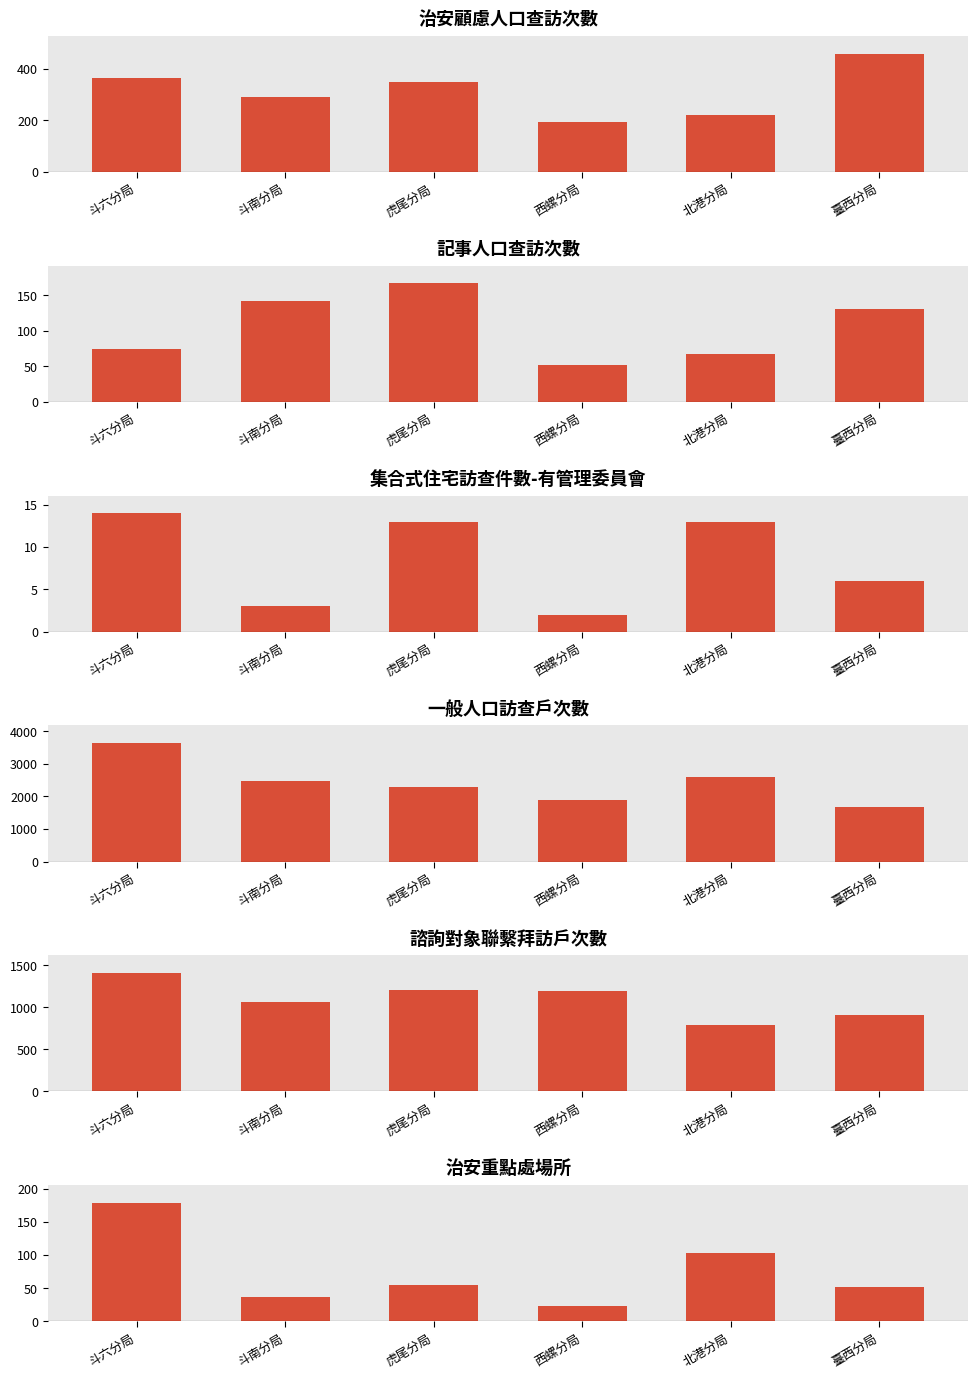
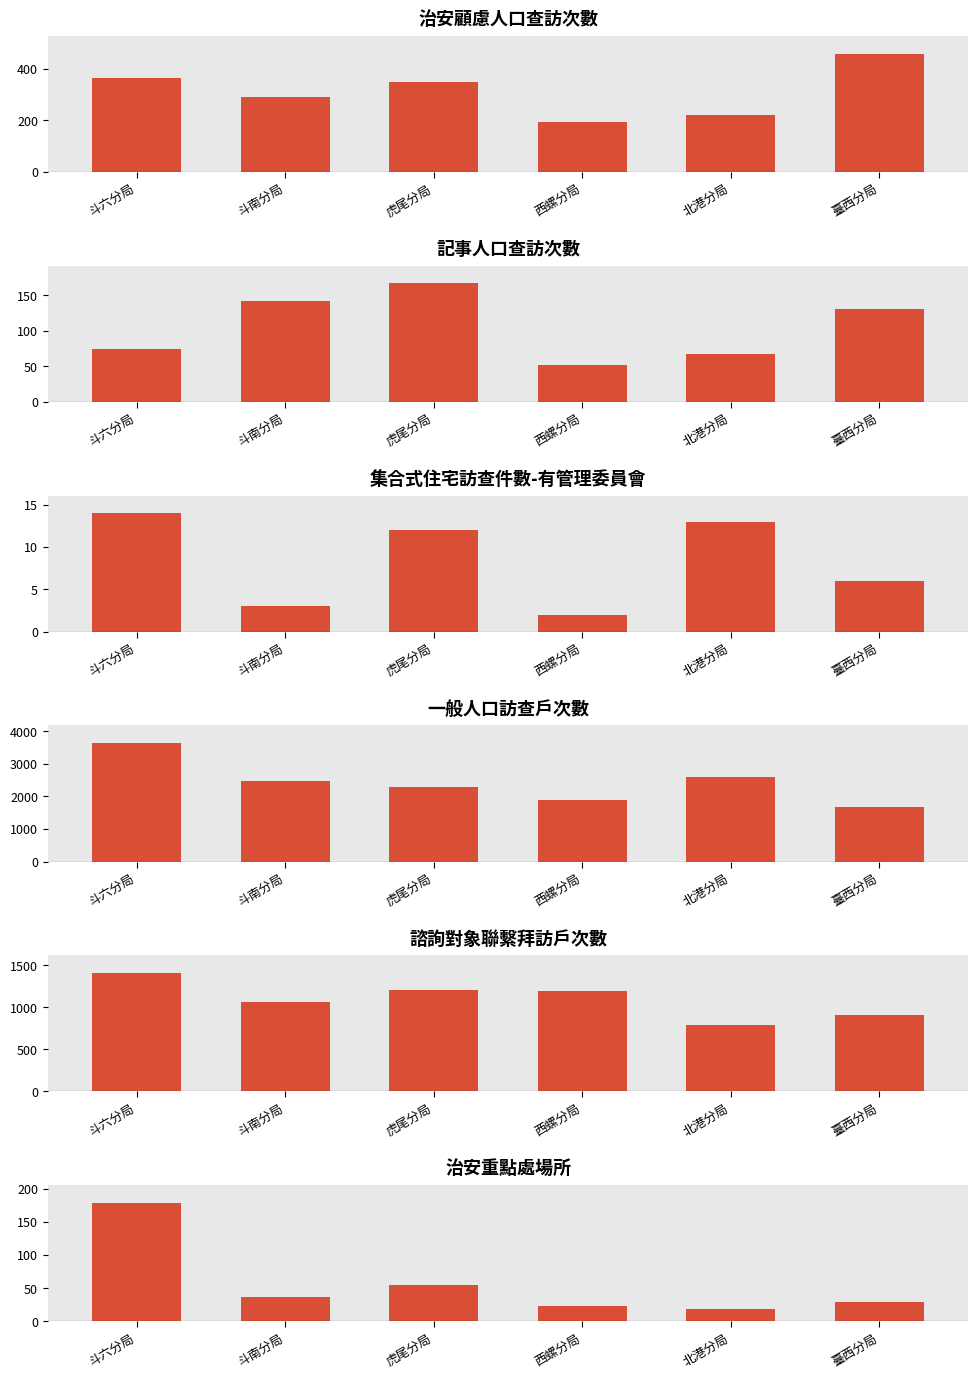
  {
    "治安顧慮人口查訪次數": {
      "斗六分局": 370,
      "斗南分局": 290,
      "虎尾分局": 350,
      "西螺分局": 190,
      "北港分局": 220,
      "臺西分局": 460
    },
    "記事人口查訪次數": {
      "斗六分局": 70,
      "斗南分局": 140,
      "虎尾分局": 170,
      "西螺分局": 50,
      "北港分局": 70,
      "臺西分局": 130
    },
    "集合式住宅訪查件數-有管理委員會": {
      "斗六分局": 14,
      "斗南分局": 3,
-     "虎尾分局": 13,
+     "虎尾分局": 12,
      "西螺分局": 2,
      "北港分局": 13,
      "臺西分局": 6
    },
    "一般人口訪查戶次數": {
      "斗六分局": 3600,
      "斗南分局": 2500,
      "虎尾分局": 2300,
      "西螺分局": 1900,
      "北港分局": 2600,
      "臺西分局": 1700
    },
    "諮詢對象聯繫拜訪戶次數": {
      "斗六分局": 1400,
      "斗南分局": 1100,
      "虎尾分局": 1200,
      "西螺分局": 1200,
      "北港分局": 800,
      "臺西分局": 900
    },
    "治安重點處場所": {
      "斗六分局": 180,
      "斗南分局": 40,
      "虎尾分局": 60,
      "西螺分局": 20,
-     "北港分局": 100,
-     "臺西分局": 50
+     "北港分局": 20,
+     "臺西分局": 30
    }
  }
